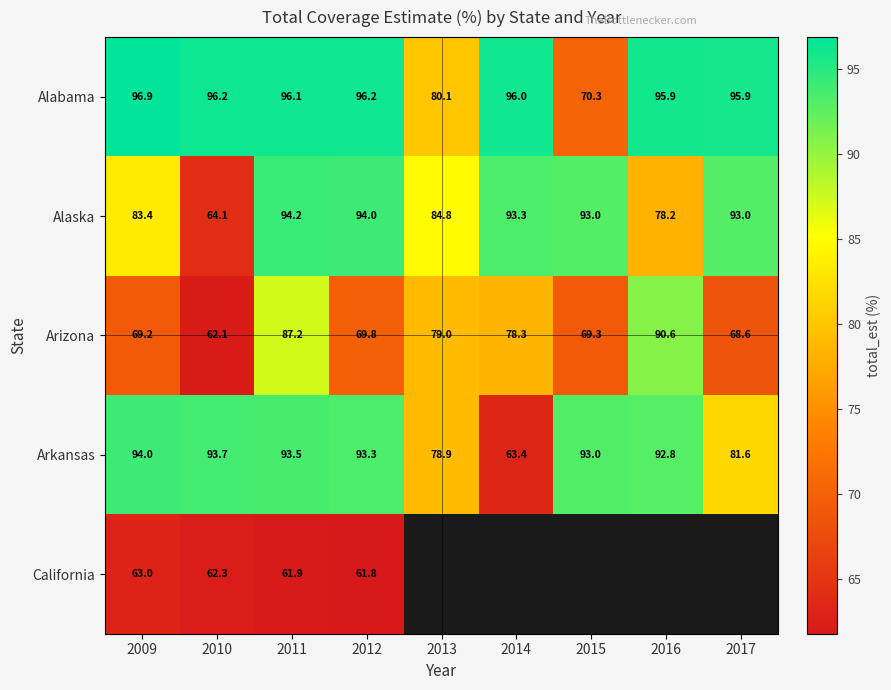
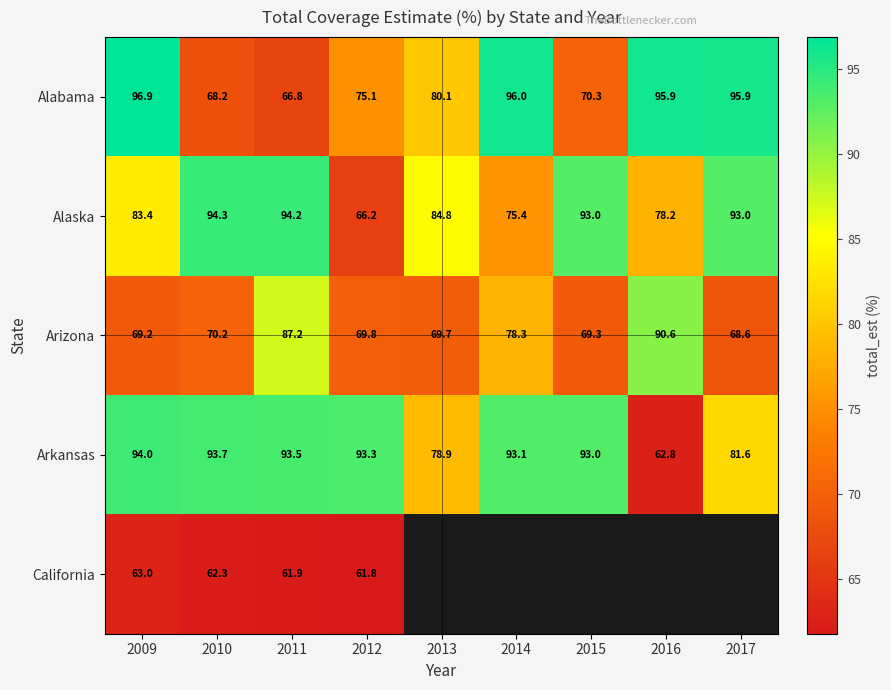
  {
    "Alabama": {
      "2009": 96.9,
-     "2010": 96.2,
-     "2011": 96.1,
-     "2012": 96.2,
+     "2010": 68.2,
+     "2011": 66.8,
+     "2012": 75.1,
      "2013": 80.1,
      "2014": 96.0,
      "2015": 70.3,
      "2016": 95.9,
      "2017": 95.9
    },
    "Alaska": {
      "2009": 83.4,
-     "2010": 64.1,
+     "2010": 94.3,
      "2011": 94.2,
-     "2012": 94.0,
+     "2012": 66.2,
      "2013": 84.8,
-     "2014": 93.3,
+     "2014": 75.4,
      "2015": 93.0,
      "2016": 78.2,
      "2017": 93.0
    },
    "Arizona": {
      "2009": 69.2,
-     "2010": 62.1,
+     "2010": 70.2,
      "2011": 87.2,
      "2012": 69.8,
-     "2013": 79.0,
+     "2013": 69.7,
      "2014": 78.3,
      "2015": 69.3,
      "2016": 90.6,
      "2017": 68.6
    },
    "Arkansas": {
      "2009": 94.0,
      "2010": 93.7,
      "2011": 93.5,
      "2012": 93.3,
      "2013": 78.9,
-     "2014": 63.4,
+     "2014": 93.1,
      "2015": 93.0,
-     "2016": 92.8,
+     "2016": 62.8,
      "2017": 81.6
    },
    "California": {
      "2009": 63.0,
      "2010": 62.3,
      "2011": 61.9,
      "2012": 61.8
    }
  }
